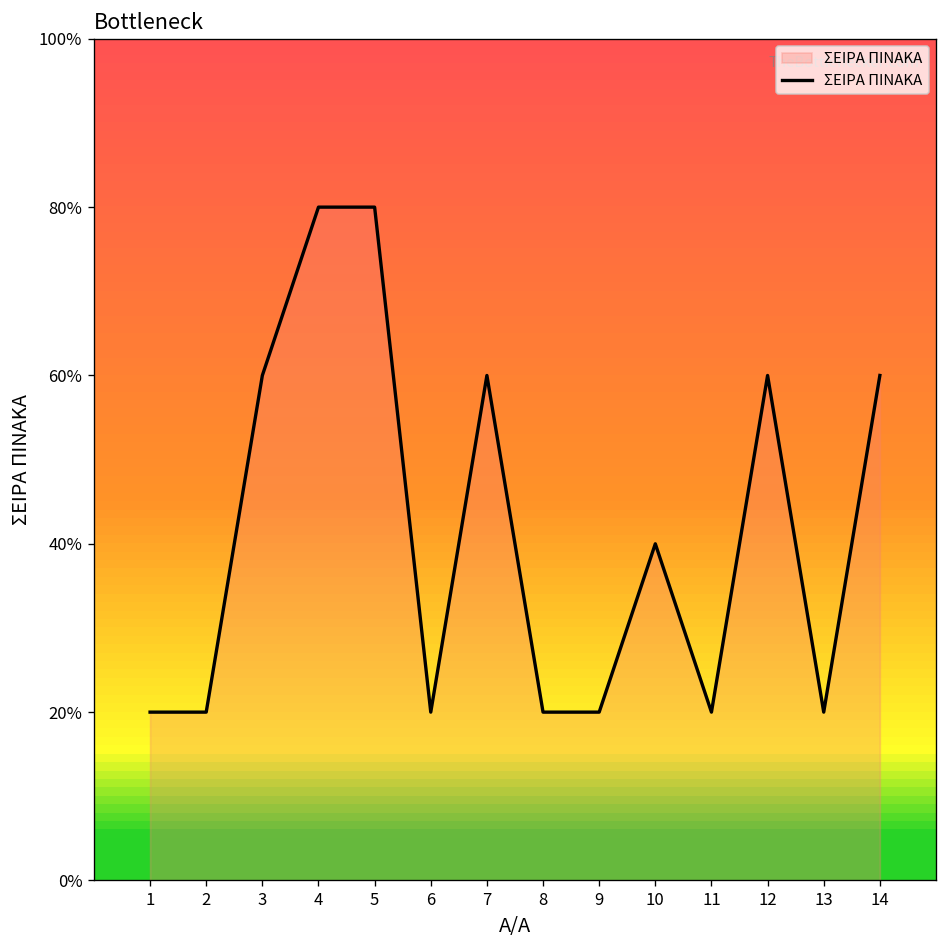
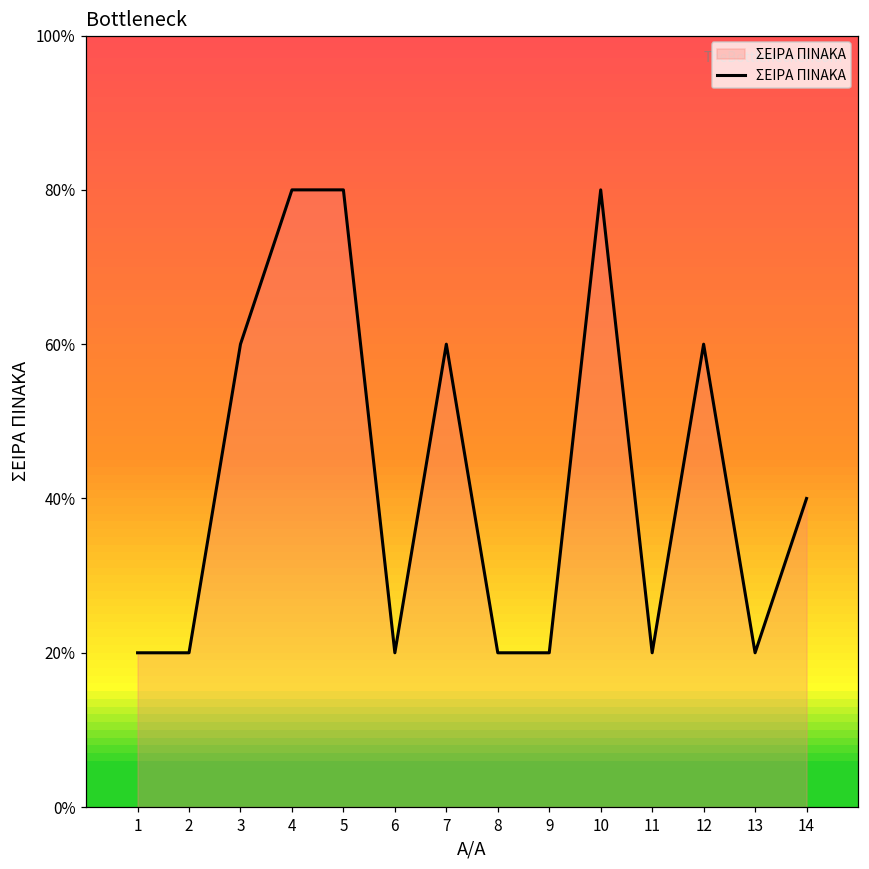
  {
    "1": "20%",
    "2": "20%",
    "3": "60%",
    "4": "80%",
    "5": "80%",
    "6": "20%",
    "7": "60%",
    "8": "20%",
    "9": "20%",
-   "10": "40%",
+   "10": "80%",
    "11": "20%",
    "12": "60%",
    "13": "20%",
-   "14": "60%"
+   "14": "40%"
  }
